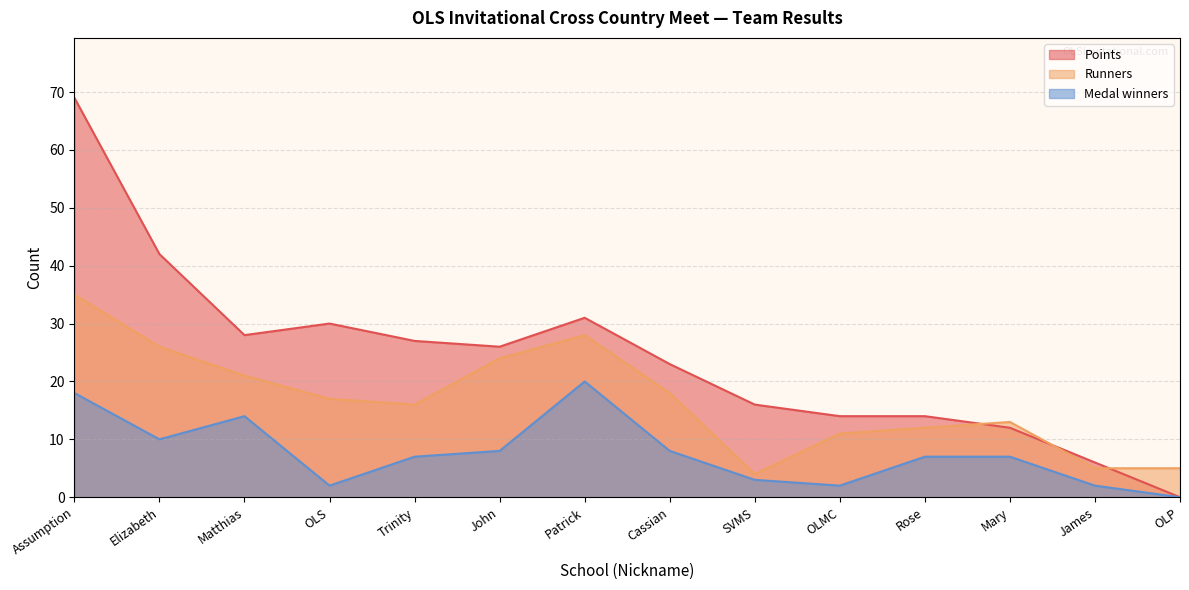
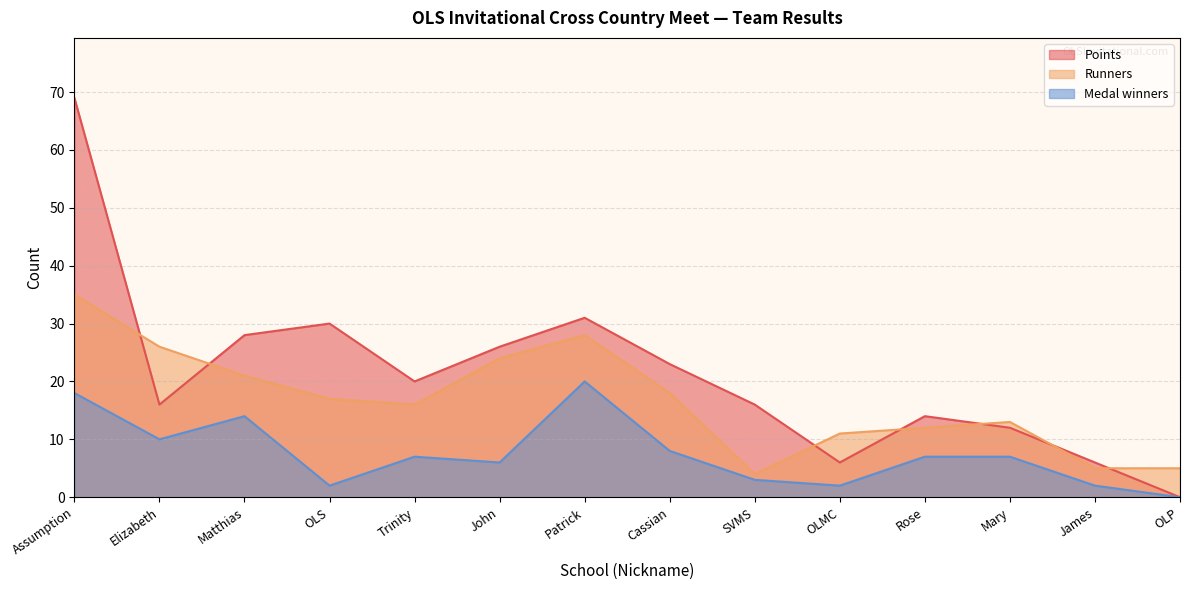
  {
    "Points": {
      "Assumption": 69,
-     "Elizabeth": 42,
+     "Elizabeth": 16,
      "Matthias": 28,
      "OLS": 30,
-     "Trinity": 27,
+     "Trinity": 20,
      "John": 26,
      "Patrick": 31,
      "Cassian": 23,
      "SVMS": 16,
-     "OLMC": 14,
+     "OLMC": 6,
      "Rose": 14,
      "Mary": 12,
      "James": 6
    },
    "Runners": {
      "Assumption": 35,
      "Elizabeth": 26,
      "Matthias": 21,
      "OLS": 17,
      "Trinity": 16,
      "John": 24,
      "Patrick": 28,
      "Cassian": 18,
      "SVMS": 4,
      "OLMC": 11,
      "Rose": 12,
      "Mary": 13,
      "James": 5,
      "OLP": 5
    },
    "Medal winners": {
      "Assumption": 18,
      "Elizabeth": 10,
      "Matthias": 14,
      "OLS": 2,
      "Trinity": 7,
-     "John": 8,
+     "John": 6,
      "Patrick": 20,
      "Cassian": 8,
      "SVMS": 3,
      "OLMC": 2,
      "Rose": 7,
      "Mary": 7,
      "James": 2
    }
  }
